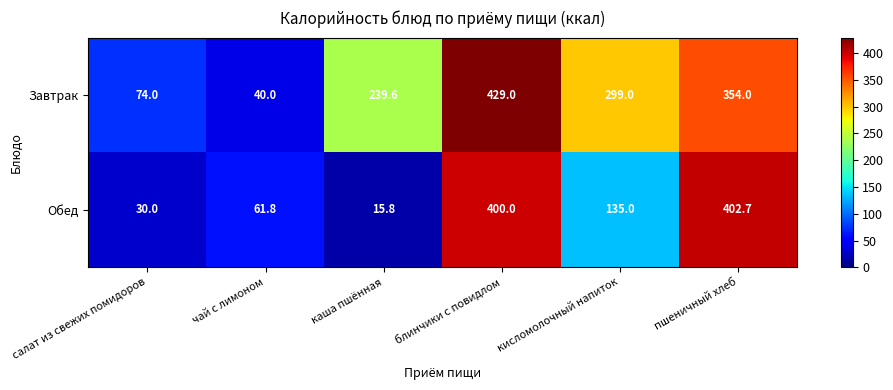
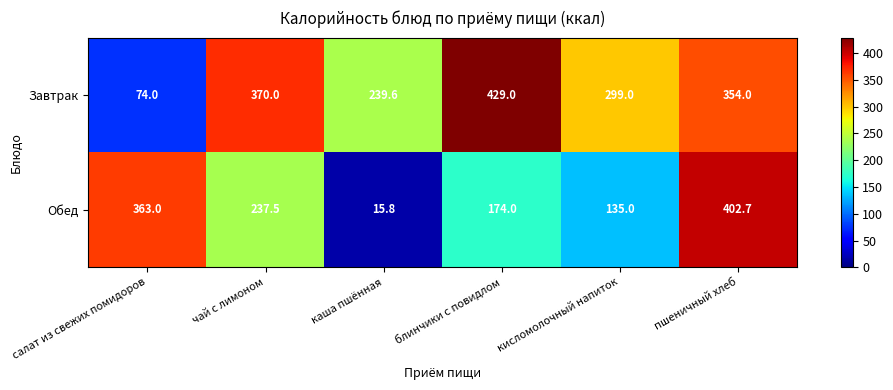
  {
    "Завтрак": {
      "салат из свежих помидоров": 74.0,
-     "чай с лимоном": 40.0,
+     "чай с лимоном": 370.0,
      "каша пшённая": 239.6,
      "блинчики с повидлом": 429.0,
      "кисломолочный напиток": 299.0,
      "пшеничный хлеб": 354.0
    },
    "Обед": {
-     "салат из свежих помидоров": 30.0,
-     "чай с лимоном": 61.8,
+     "салат из свежих помидоров": 363.0,
+     "чай с лимоном": 237.5,
      "каша пшённая": 15.8,
-     "блинчики с повидлом": 400.0,
+     "блинчики с повидлом": 174.0,
      "кисломолочный напиток": 135.0,
      "пшеничный хлеб": 402.7
    }
  }
